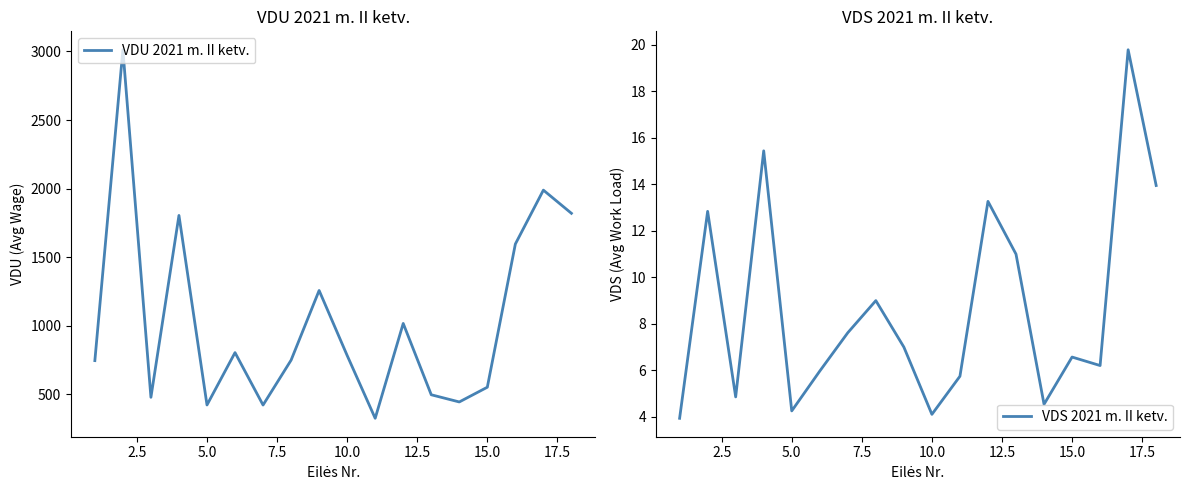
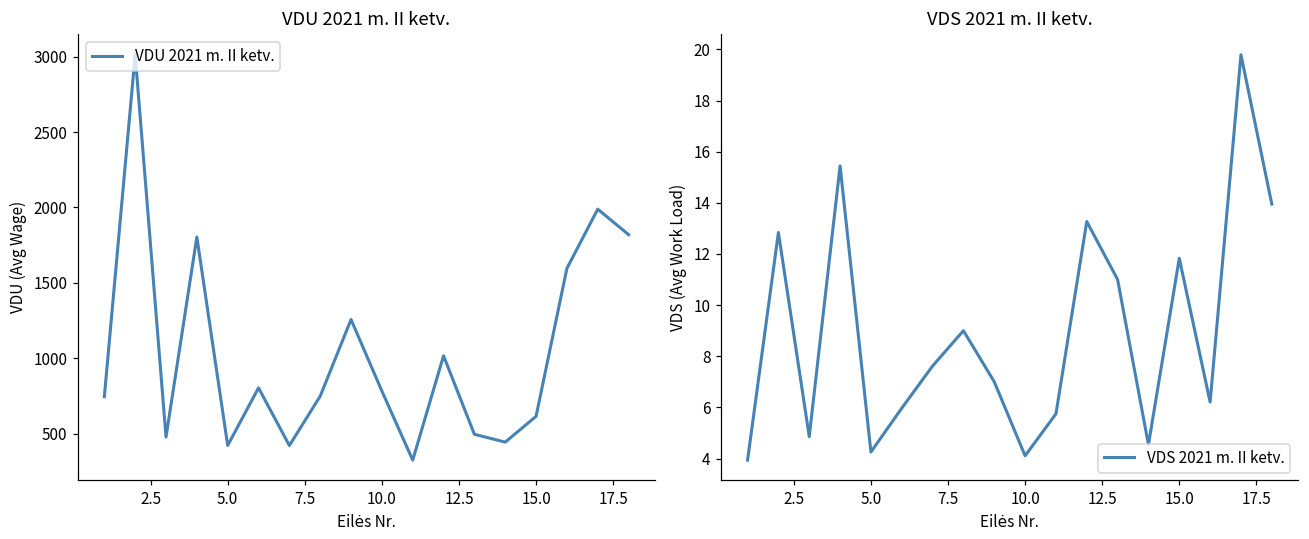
  {
    "VDU 2021 m. II ketv.": {
      "5.0": 420,
      "10.0": 780,
-     "15.0": 550
+     "15.0": 620
    },
    "VDS 2021 m. II ketv.": {
      "5.0": 4.3,
      "10.0": 4.1,
-     "15.0": 6.6
+     "15.0": 11.8
    }
  }
